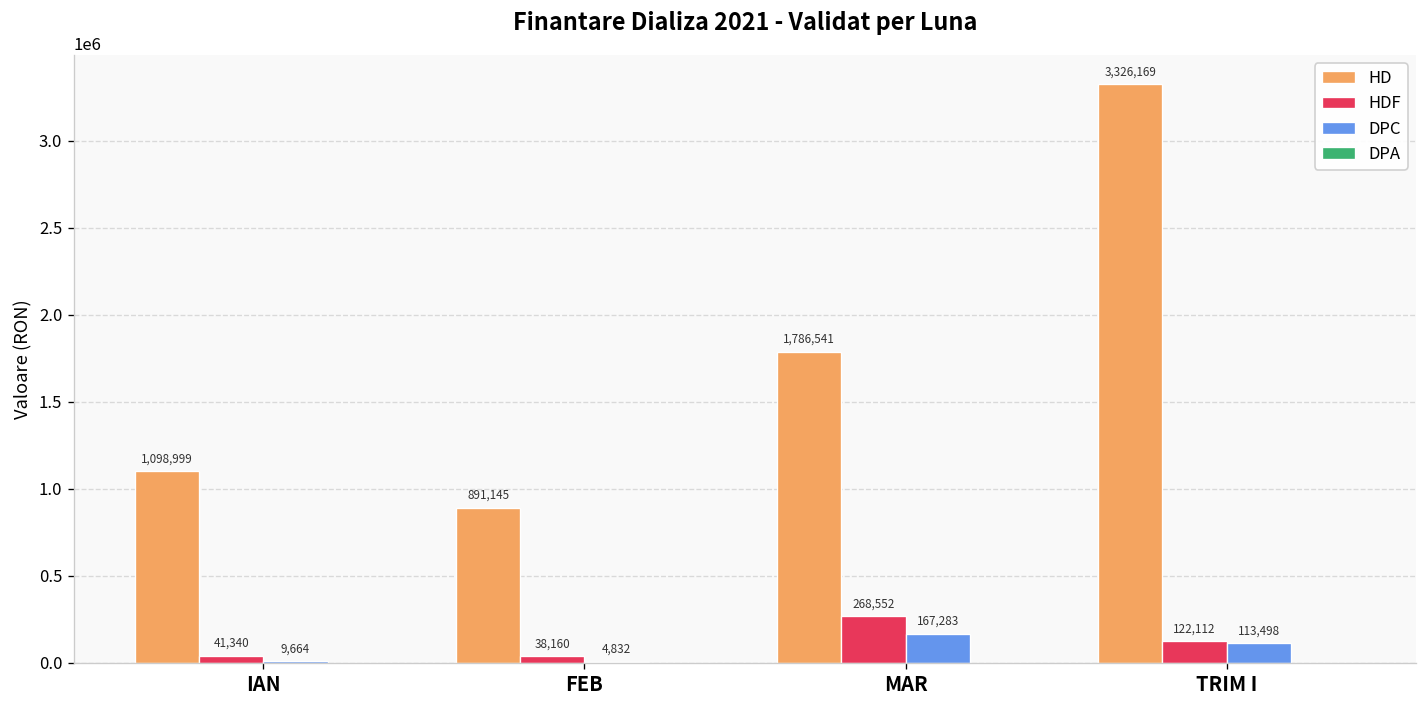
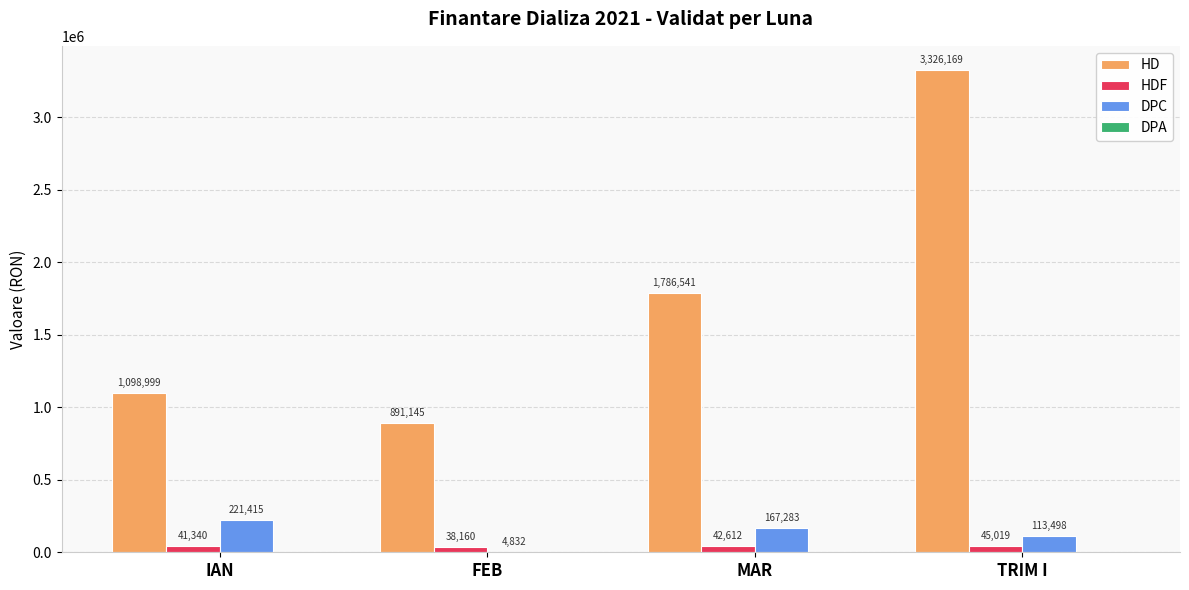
  {
    "HD": {
      "IAN": "1,098,999",
      "FEB": "891,145",
      "MAR": "1,786,541",
      "TRIM I": "3,326,169"
    },
    "HDF": {
      "IAN": "41,340",
      "FEB": "38,160",
-     "MAR": "268,552",
-     "TRIM I": "122,112"
+     "MAR": "42,612",
+     "TRIM I": "45,019"
    },
    "DPC": {
-     "IAN": "9,664",
+     "IAN": "221,415",
      "FEB": "4,832",
      "MAR": "167,283",
      "TRIM I": "113,498"
    },
    "DPA": {
      "IAN": "0",
      "FEB": "0",
      "MAR": "0",
      "TRIM I": "0"
    }
  }
